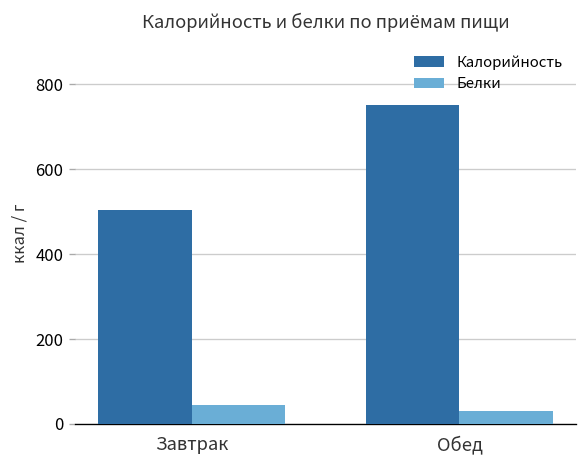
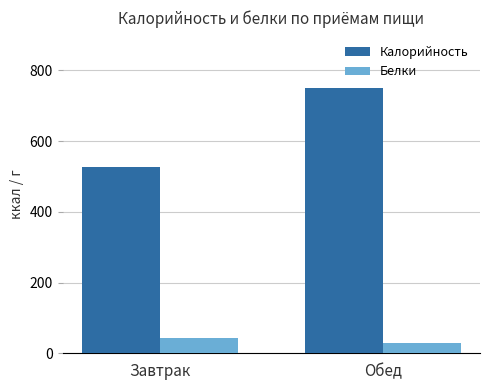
  {
    "Калорийность": {
-     "Завтрак": 500,
+     "Завтрак": 530,
      "Обед": 750
    },
    "Белки": {
      "Завтрак": 40,
      "Обед": 30
    }
  }
